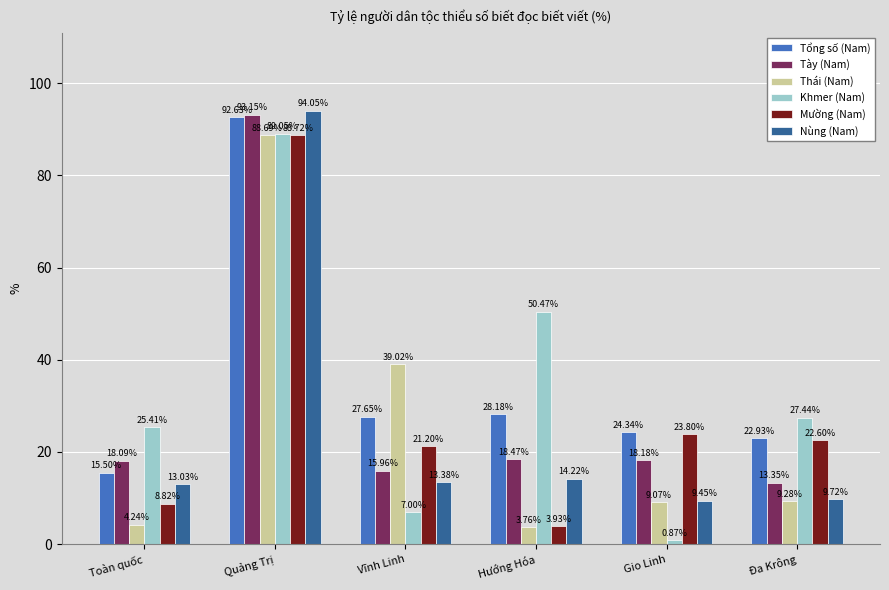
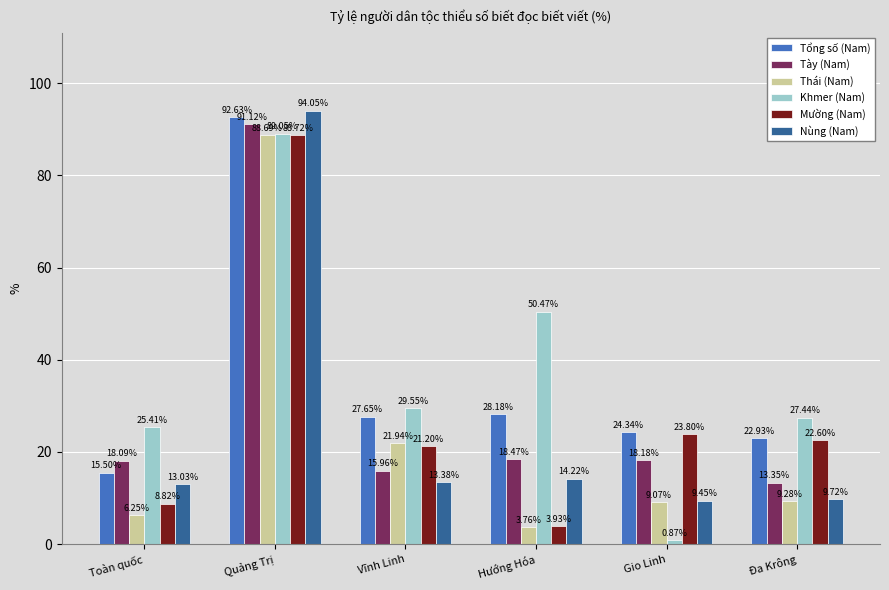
  {
    "Tày (Nam)": {
      "Toàn quốc": "18.09%",
-     "Quảng Trị": "93.15%",
+     "Quảng Trị": "91.12%",
      "Vĩnh Linh": "15.96%",
      "Hướng Hóa": "18.47%",
      "Gio Linh": "18.18%",
      "Đa Krông": "13.35%"
    },
    "Thái (Nam)": {
-     "Toàn quốc": "4.24%",
-     "Vĩnh Linh": "39.02%",
+     "Toàn quốc": "6.25%",
+     "Vĩnh Linh": "21.94%",
      "Hướng Hóa": "3.76%",
      "Gio Linh": "9.07%",
      "Đa Krông": "9.28%"
    },
    "Khmer (Nam)": {
      "Toàn quốc": "25.41%",
-     "Vĩnh Linh": "7.00%",
+     "Vĩnh Linh": "29.55%",
      "Hướng Hóa": "50.47%",
      "Gio Linh": "0.87%",
      "Đa Krông": "27.44%"
    },
    "Mường (Nam)": {
      "Toàn quốc": "8.82%",
      "Vĩnh Linh": "21.20%",
      "Hướng Hóa": "3.93%",
      "Gio Linh": "23.80%",
      "Đa Krông": "22.60%"
    }
  }
